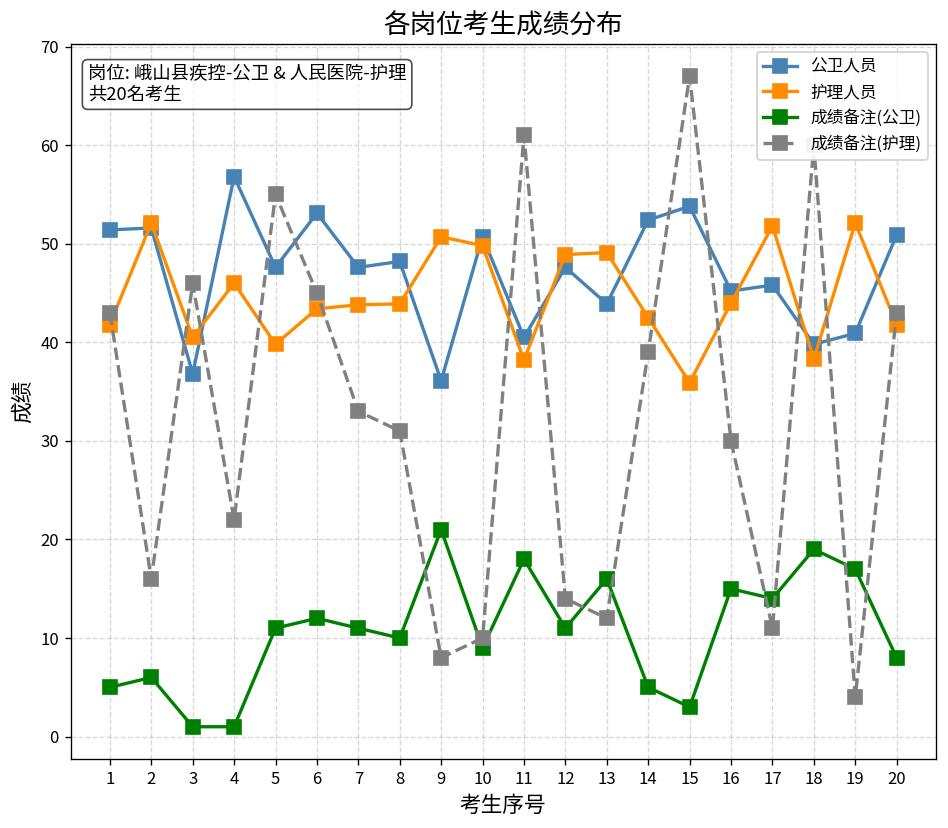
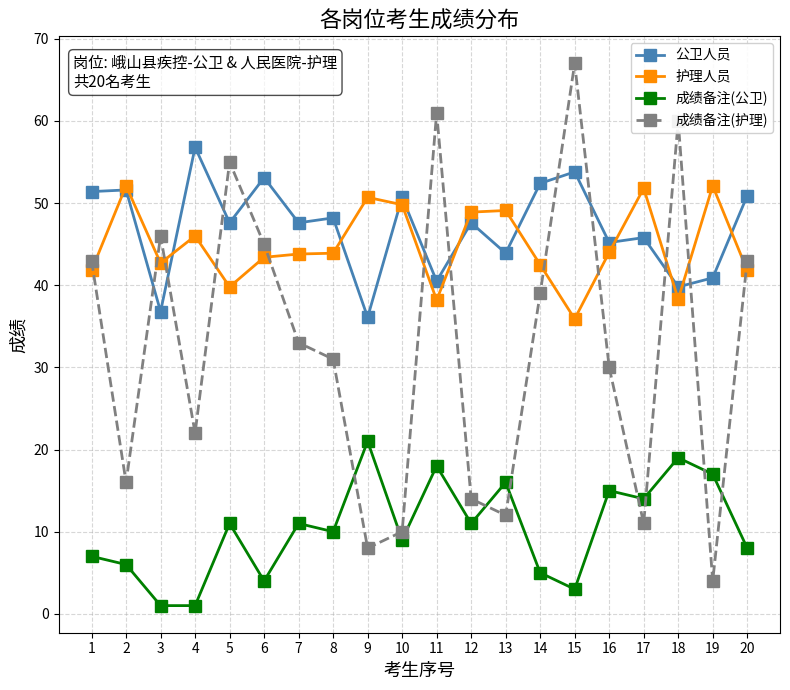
  {
    "公卫人员": {
      "1": 51,
      "2": 52,
      "3": 37,
      "4": 57,
      "5": 48,
      "6": 53,
      "7": 48,
      "8": 48,
      "9": 36,
      "10": 51,
      "11": 41,
      "12": 48,
      "13": 44,
      "14": 52,
      "15": 54,
      "16": 45,
      "17": 46,
      "18": 40,
      "19": 41,
      "20": 51
    },
    "护理人员": {
      "1": 42,
      "2": 52,
-     "3": 41,
+     "3": 43,
      "4": 46,
      "5": 40,
      "6": 43,
      "7": 44,
      "8": 44,
      "9": 51,
      "10": 50,
      "11": 38,
      "12": 49,
      "13": 49,
      "14": 43,
      "15": 36,
      "16": 44,
      "17": 52,
      "18": 38,
      "19": 52,
      "20": 42
    },
    "成绩备注(公卫)": {
-     "1": 5,
+     "1": 7,
      "2": 6,
      "3": 1,
      "4": 1,
      "5": 11,
-     "6": 12,
+     "6": 4,
      "7": 11,
      "8": 10,
      "9": 21,
      "10": 9,
      "11": 18,
      "12": 11,
      "13": 16,
      "14": 5,
      "15": 3,
      "16": 15,
      "17": 14,
      "18": 19,
      "19": 17,
      "20": 8
    },
    "成绩备注(护理)": {
      "1": 43,
      "2": 16,
      "3": 46,
      "4": 22,
      "5": 55,
      "6": 45,
      "7": 33,
      "8": 31,
      "9": 8,
      "10": 10,
      "11": 61,
      "12": 14,
      "13": 12,
      "14": 39,
      "15": 67,
      "16": 30,
      "17": 11,
      "19": 4,
      "20": 43
    }
  }
